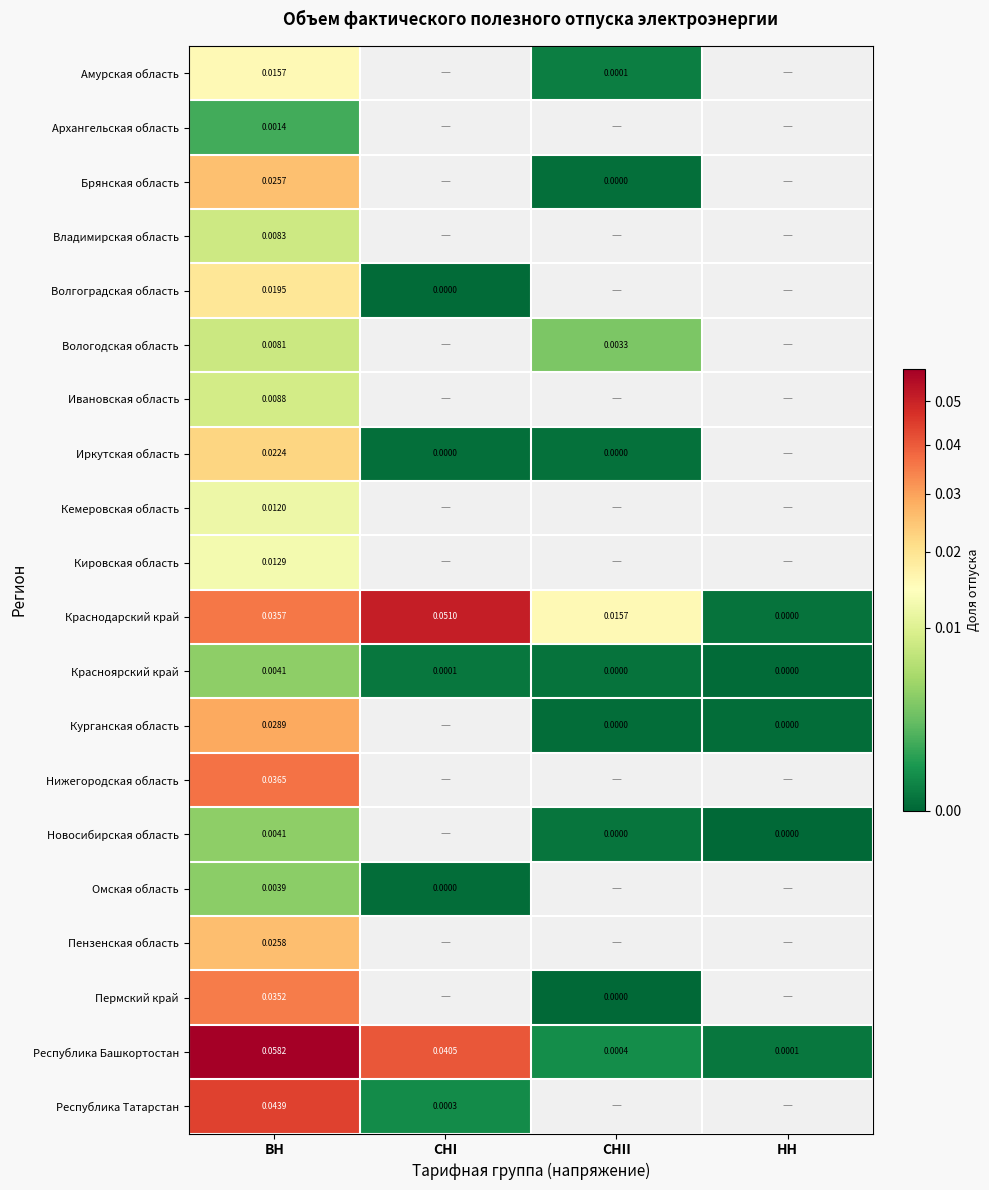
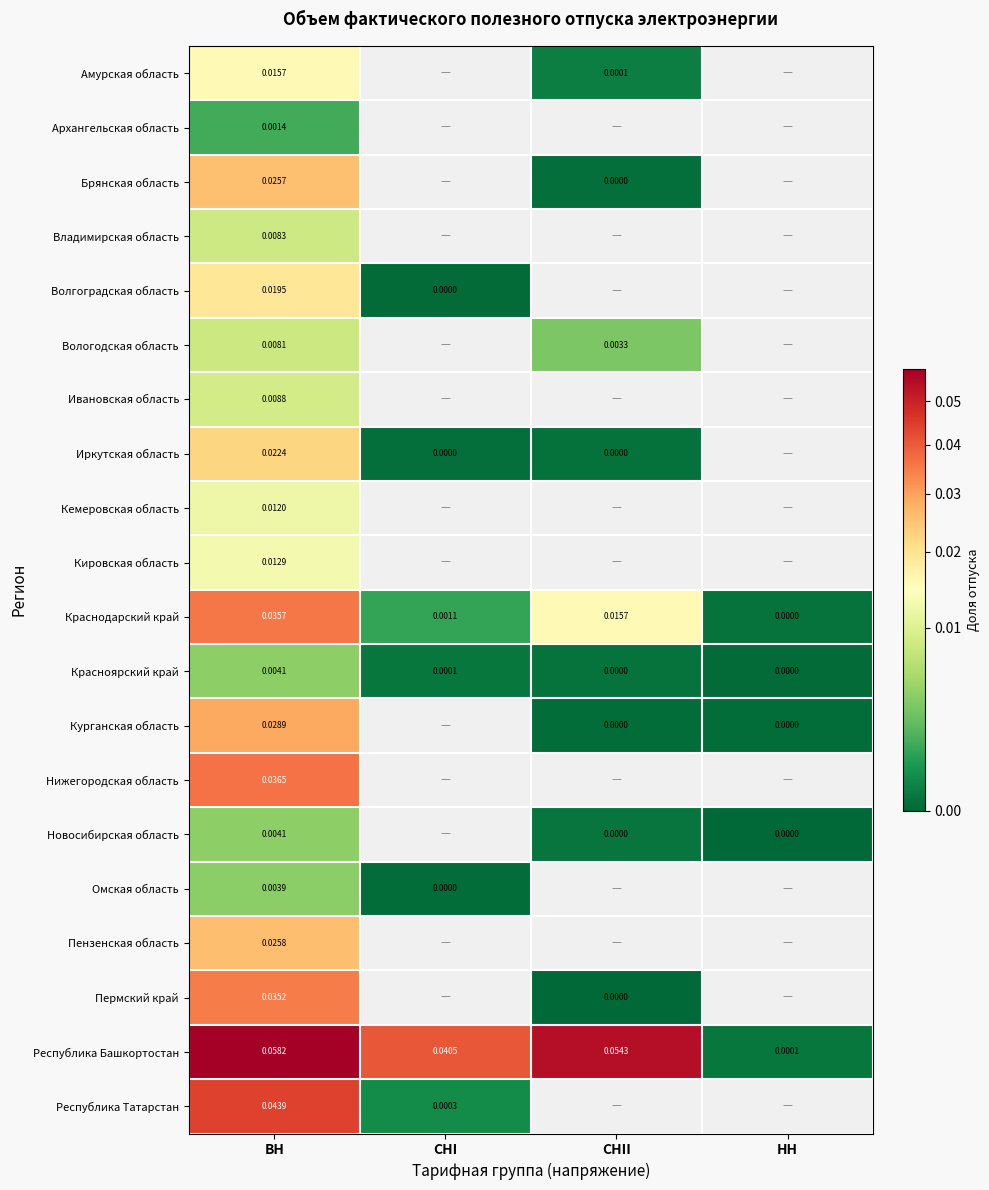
  {
    "Амурская область": {
      "ВН": 0.0157,
      "СНII": 0.0001
    },
    "Архангельская область": {
      "ВН": 0.0014
    },
    "Брянская область": {
      "ВН": 0.0257,
      "СНII": 0.0000
    },
    "Владимирская область": {
      "ВН": 0.0083
    },
    "Волгоградская область": {
      "ВН": 0.0195,
      "СНI": 0.0000
    },
    "Вологодская область": {
      "ВН": 0.0081,
      "СНII": 0.0033
    },
    "Ивановская область": {
      "ВН": 0.0088
    },
    "Иркутская область": {
      "ВН": 0.0224,
      "СНI": 0.0000,
      "СНII": 0.0000
    },
    "Кемеровская область": {
      "ВН": 0.0120
    },
    "Кировская область": {
      "ВН": 0.0129
    },
    "Краснодарский край": {
      "ВН": 0.0357,
-     "СНI": 0.0510,
+     "СНI": 0.0011,
      "СНII": 0.0157,
      "НН": 0.0000
    },
    "Красноярский край": {
      "ВН": 0.0041,
      "СНI": 0.0001,
      "СНII": 0.0000,
      "НН": 0.0000
    },
    "Курганская область": {
      "ВН": 0.0289,
      "СНII": 0.0000,
      "НН": 0.0000
    },
    "Нижегородская область": {
      "ВН": 0.0365
    },
    "Новосибирская область": {
      "ВН": 0.0041,
      "СНII": 0.0000,
      "НН": 0.0000
    },
    "Омская область": {
      "ВН": 0.0039,
      "СНI": 0.0000
    },
    "Пензенская область": {
      "ВН": 0.0258
    },
    "Пермский край": {
      "ВН": 0.0352,
      "СНII": 0.0000
    },
    "Республика Башкортостан": {
      "ВН": 0.0582,
      "СНI": 0.0405,
-     "СНII": 0.0004,
+     "СНII": 0.0543,
      "НН": 0.0001
    },
    "Республика Татарстан": {
      "ВН": 0.0439,
      "СНI": 0.0003
    }
  }
